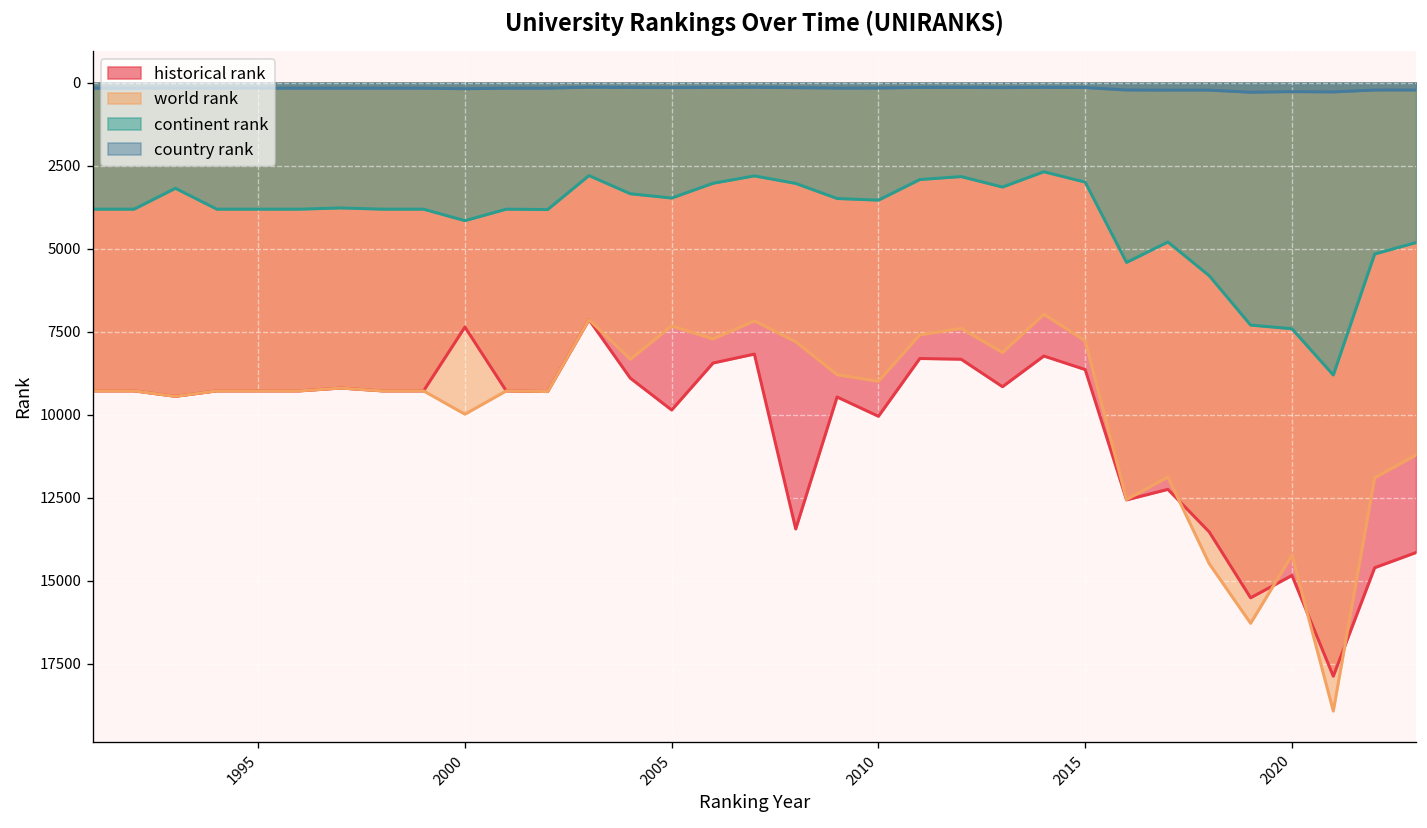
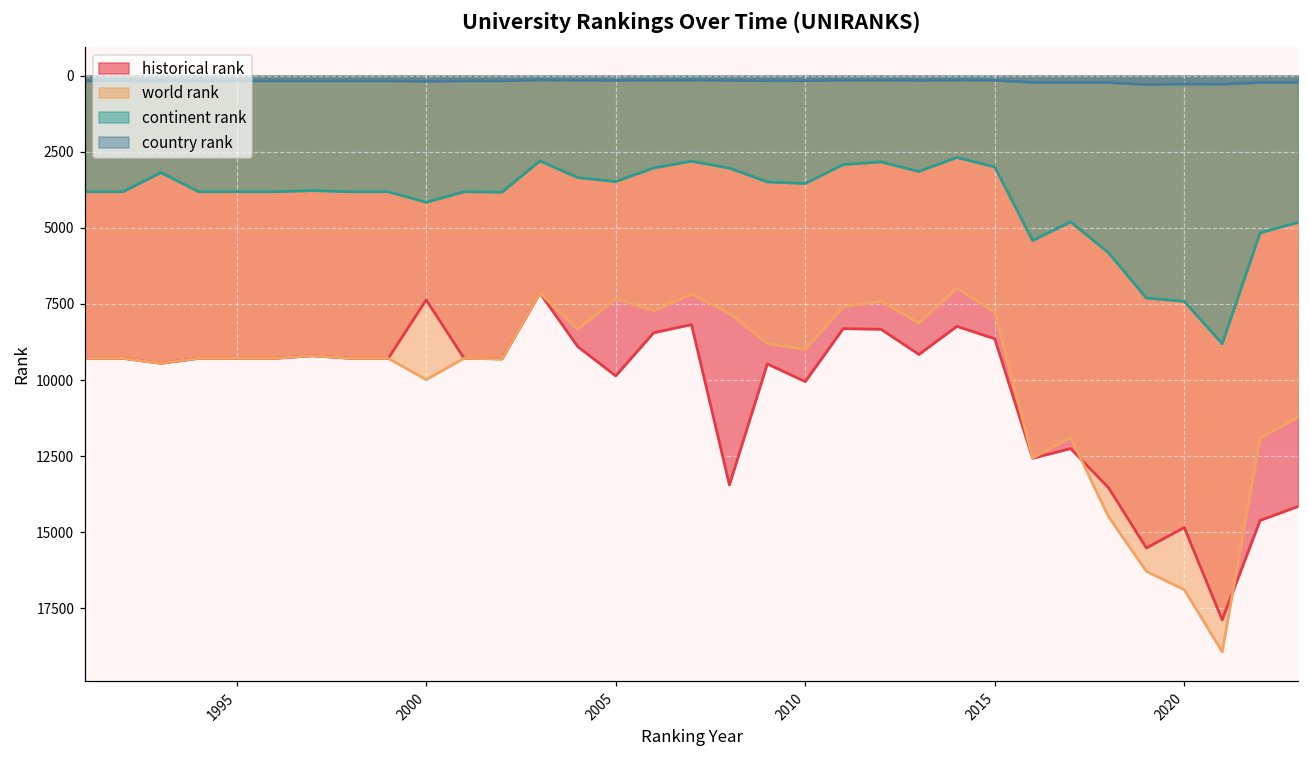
  {
    "historical rank": {
      "2000": 7400,
      "2005": 9900,
      "2010": 10100,
      "2015": 8600,
      "2020": 14800
    },
    "world rank": {
      "2000": 10000,
      "2005": 7300,
      "2010": 9000,
      "2015": 7800,
-     "2020": 14200
+     "2020": 16900
    }
  }
